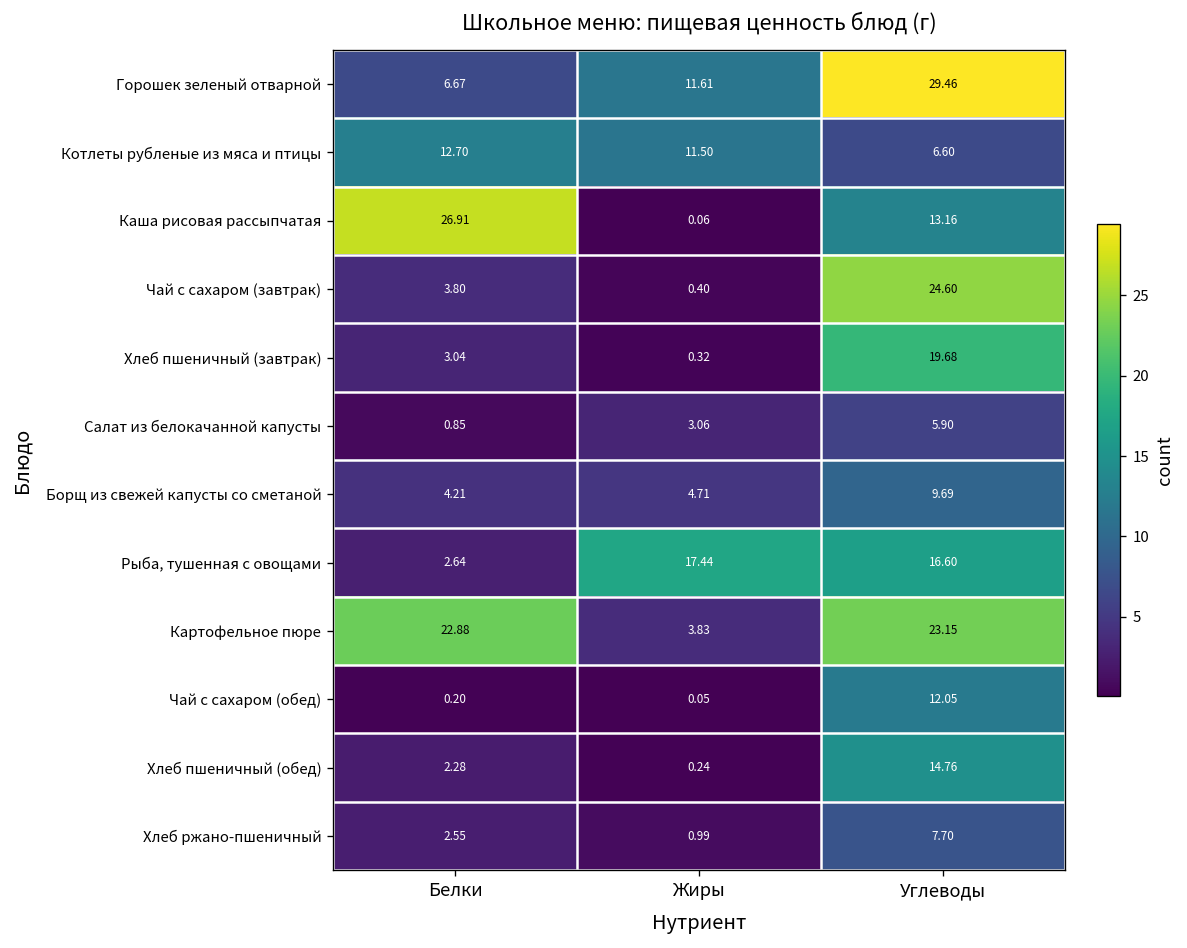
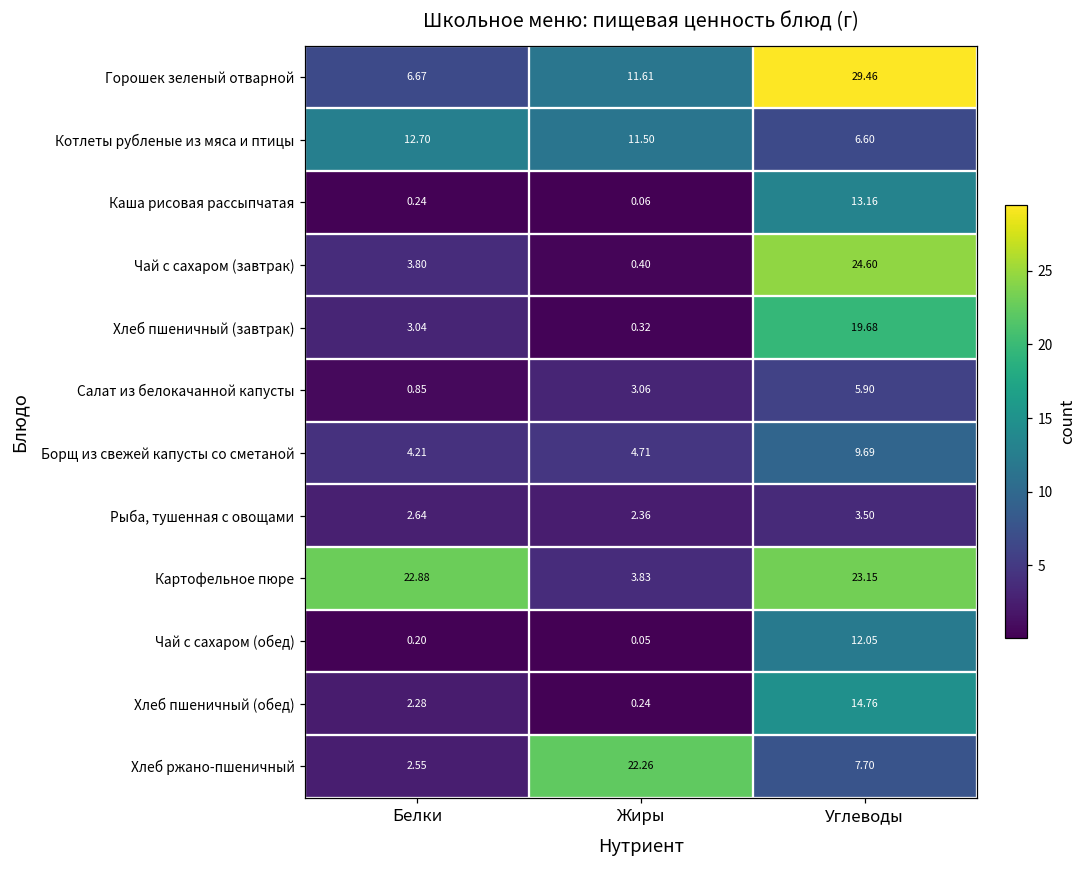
  {
    "Горошек зеленый отварной": {
      "Белки": 6.67,
      "Жиры": 11.61,
      "Углеводы": 29.46
    },
    "Котлеты рубленые из мяса и птицы": {
      "Белки": 12.70,
      "Жиры": 11.50,
      "Углеводы": 6.60
    },
    "Каша рисовая рассыпчатая": {
-     "Белки": 26.91,
+     "Белки": 0.24,
      "Жиры": 0.06,
      "Углеводы": 13.16
    },
    "Чай с сахаром (завтрак)": {
      "Белки": 3.80,
      "Жиры": 0.40,
      "Углеводы": 24.60
    },
    "Хлеб пшеничный (завтрак)": {
      "Белки": 3.04,
      "Жиры": 0.32,
      "Углеводы": 19.68
    },
    "Салат из белокачанной капусты": {
      "Белки": 0.85,
      "Жиры": 3.06,
      "Углеводы": 5.90
    },
    "Борщ из свежей капусты со сметаной": {
      "Белки": 4.21,
      "Жиры": 4.71,
      "Углеводы": 9.69
    },
    "Рыба, тушенная с овощами": {
      "Белки": 2.64,
-     "Жиры": 17.44,
-     "Углеводы": 16.60
+     "Жиры": 2.36,
+     "Углеводы": 3.50
    },
    "Картофельное пюре": {
      "Белки": 22.88,
      "Жиры": 3.83,
      "Углеводы": 23.15
    },
    "Чай с сахаром (обед)": {
      "Белки": 0.20,
      "Жиры": 0.05,
      "Углеводы": 12.05
    },
    "Хлеб пшеничный (обед)": {
      "Белки": 2.28,
      "Жиры": 0.24,
      "Углеводы": 14.76
    },
    "Хлеб ржано-пшеничный": {
      "Белки": 2.55,
-     "Жиры": 0.99,
+     "Жиры": 22.26,
      "Углеводы": 7.70
    }
  }
